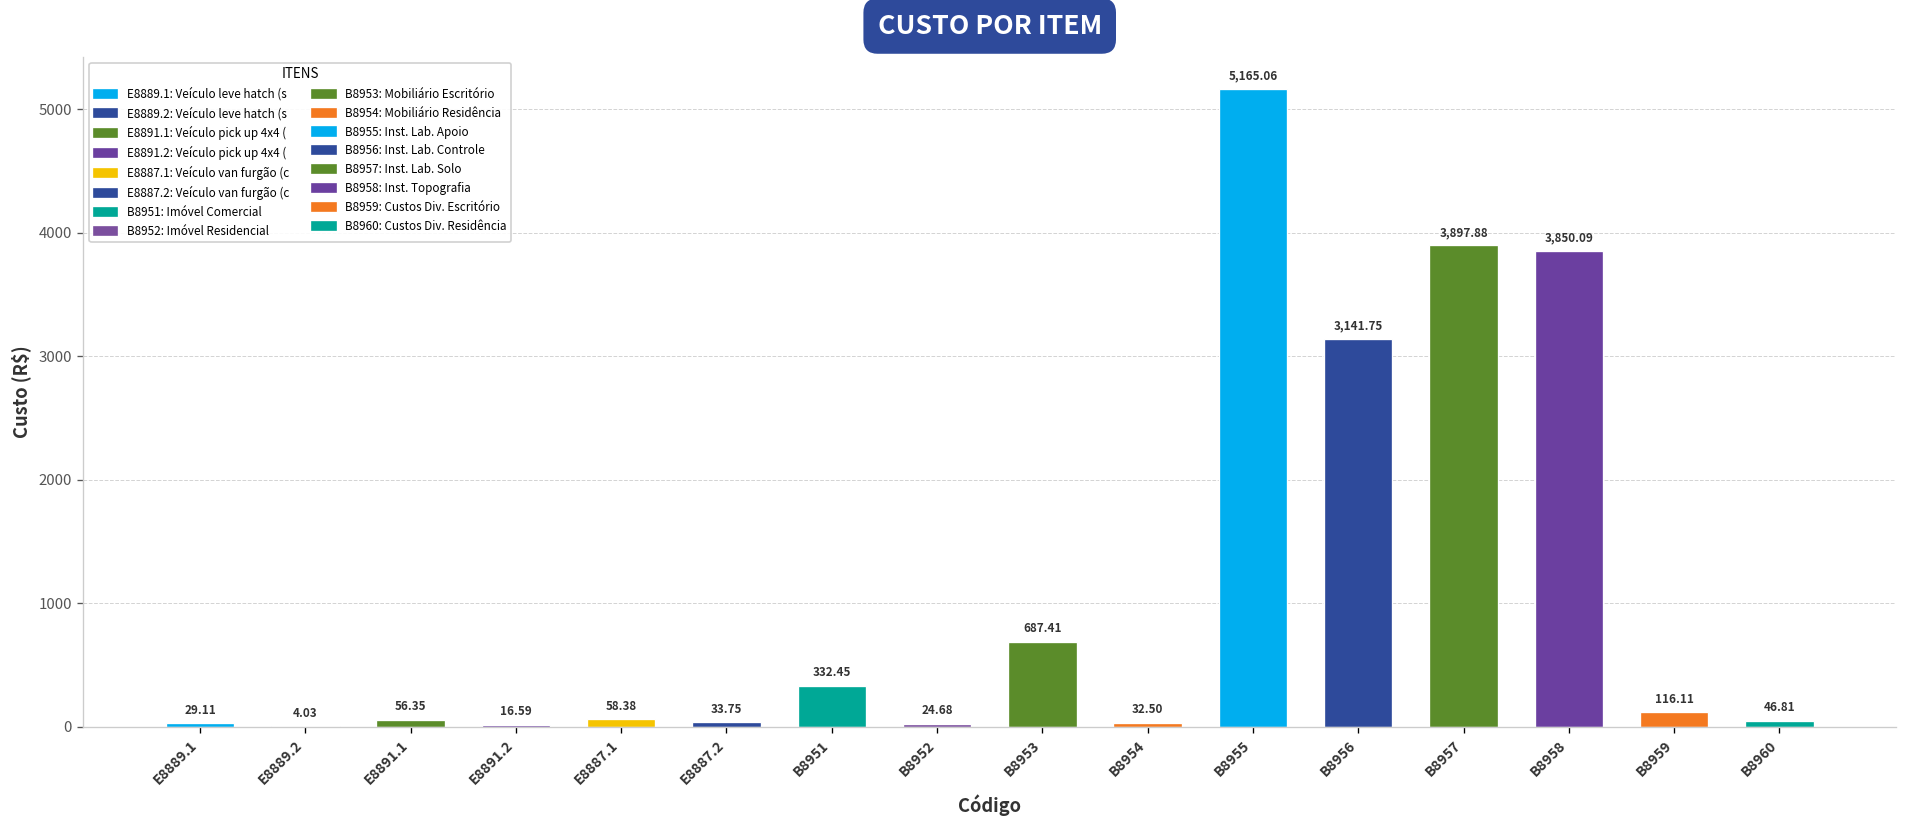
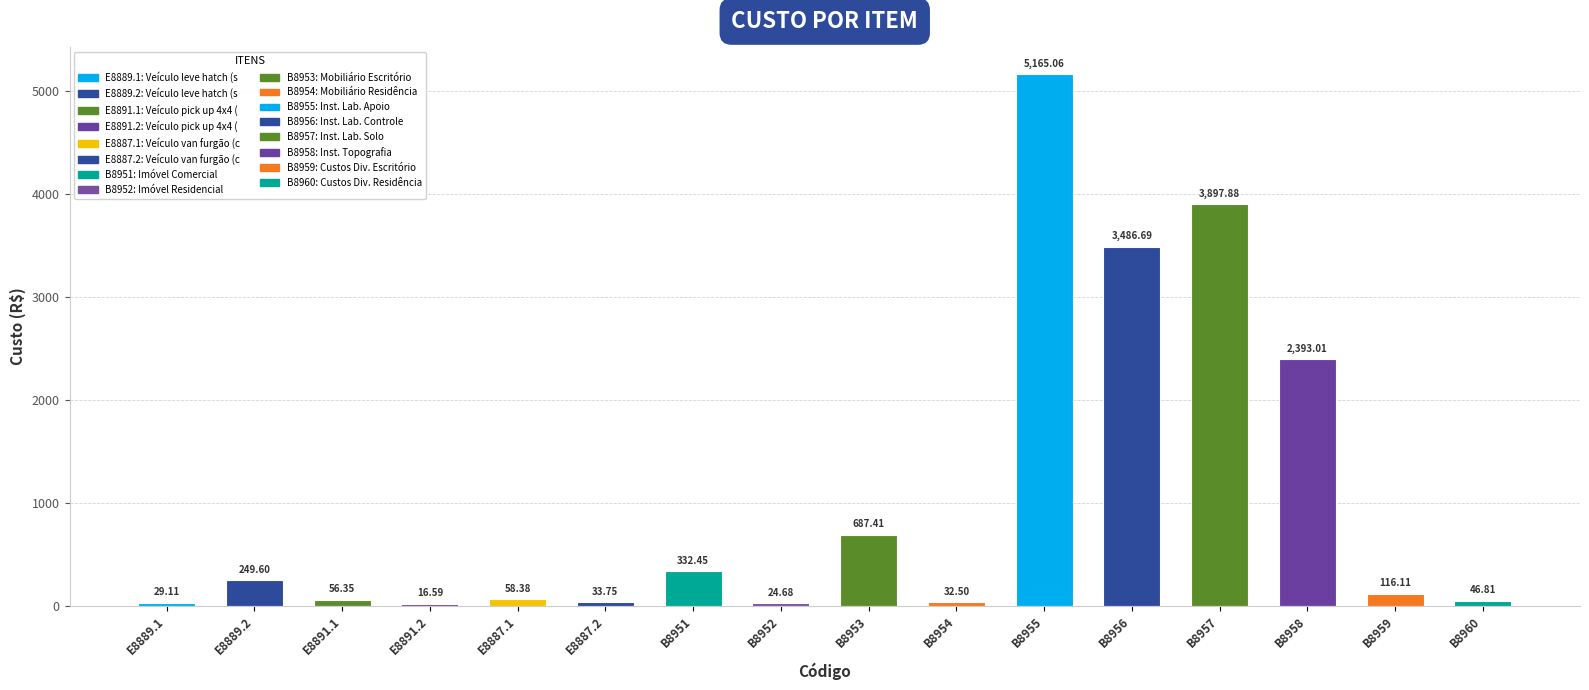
  {
    "E8889.1": "29.11",
-   "E8889.2": "4.03",
+   "E8889.2": "249.60",
    "E8891.1": "56.35",
    "E8891.2": "16.59",
    "E8887.1": "58.38",
    "E8887.2": "33.75",
    "B8951": "332.45",
    "B8952": "24.68",
    "B8953": "687.41",
    "B8954": "32.50",
    "B8955": "5,165.06",
-   "B8956": "3,141.75",
+   "B8956": "3,486.69",
    "B8957": "3,897.88",
-   "B8958": "3,850.09",
+   "B8958": "2,393.01",
    "B8959": "116.11",
    "B8960": "46.81"
  }
